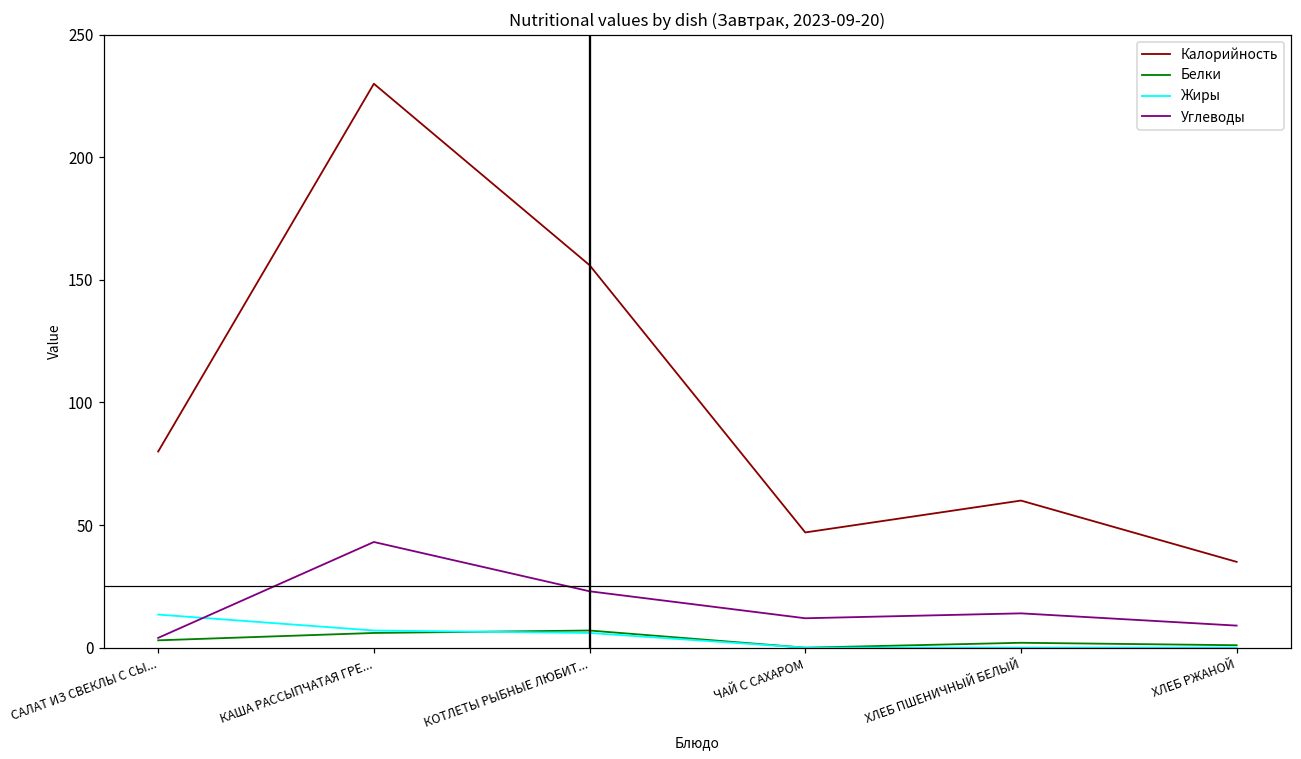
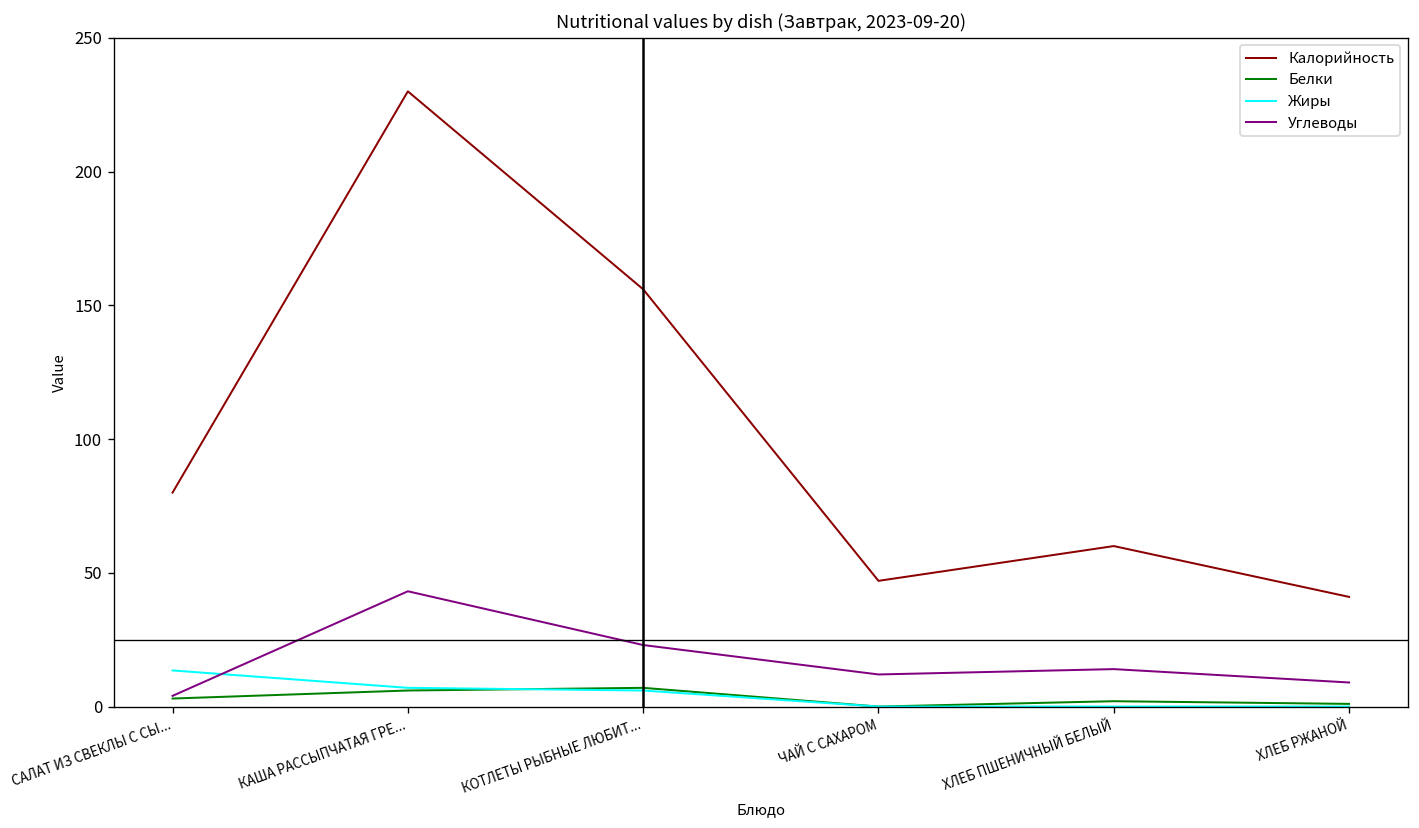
  {
    "Калорийность": {
      "САЛАТ ИЗ СВЕКЛЫ С СЫ...": 80,
      "КАША РАССЫПЧАТАЯ ГРЕ...": 230,
      "КОТЛЕТЫ РЫБНЫЕ ЛЮБИТ...": 156,
      "ЧАЙ С САХАРОМ": 47,
      "ХЛЕБ ПШЕНИЧНЫЙ БЕЛЫЙ": 60,
-     "ХЛЕБ РЖАНОЙ": 35
+     "ХЛЕБ РЖАНОЙ": 41
    },
    "Белки": {
      "ХЛЕБ ПШЕНИЧНЫЙ БЕЛЫЙ": 2
    },
    "Жиры": {
      "САЛАТ ИЗ СВЕКЛЫ С СЫ...": 14,
      "ХЛЕБ ПШЕНИЧНЫЙ БЕЛЫЙ": 0
    },
    "Углеводы": {
      "КАША РАССЫПЧАТАЯ ГРЕ...": 43,
      "КОТЛЕТЫ РЫБНЫЕ ЛЮБИТ...": 23,
      "ЧАЙ С САХАРОМ": 12,
      "ХЛЕБ ПШЕНИЧНЫЙ БЕЛЫЙ": 14,
      "ХЛЕБ РЖАНОЙ": 9
    }
  }
